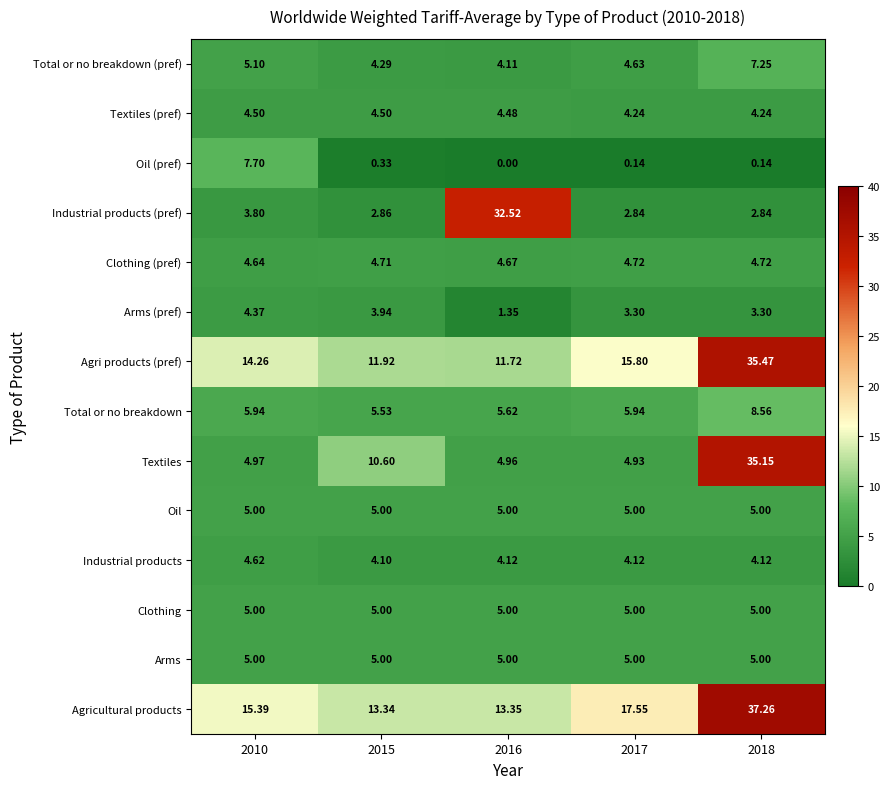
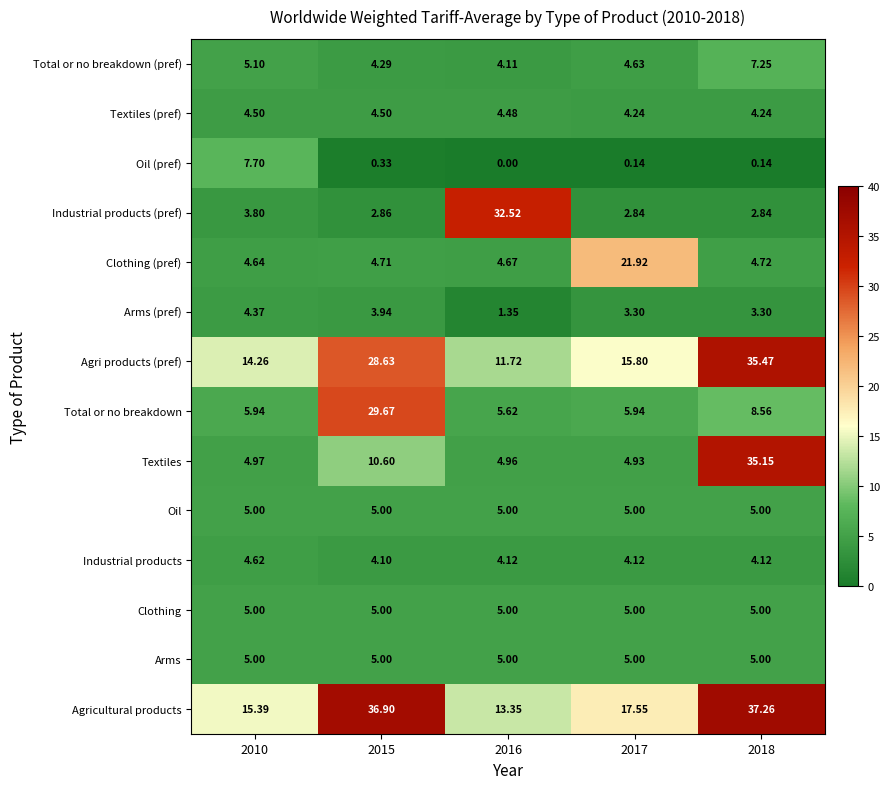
  {
    "Total or no breakdown (pref)": {
      "2010": 5.10,
      "2015": 4.29,
      "2016": 4.11,
      "2017": 4.63,
      "2018": 7.25
    },
    "Textiles (pref)": {
      "2010": 4.50,
      "2015": 4.50,
      "2016": 4.48,
      "2017": 4.24,
      "2018": 4.24
    },
    "Oil (pref)": {
      "2010": 7.70,
      "2015": 0.33,
      "2016": 0.00,
      "2017": 0.14,
      "2018": 0.14
    },
    "Industrial products (pref)": {
      "2010": 3.80,
      "2015": 2.86,
      "2016": 32.52,
      "2017": 2.84,
      "2018": 2.84
    },
    "Clothing (pref)": {
      "2010": 4.64,
      "2015": 4.71,
      "2016": 4.67,
-     "2017": 4.72,
+     "2017": 21.92,
      "2018": 4.72
    },
    "Arms (pref)": {
      "2010": 4.37,
      "2015": 3.94,
      "2016": 1.35,
      "2017": 3.30,
      "2018": 3.30
    },
    "Agri products (pref)": {
      "2010": 14.26,
-     "2015": 11.92,
+     "2015": 28.63,
      "2016": 11.72,
      "2017": 15.80,
      "2018": 35.47
    },
    "Total or no breakdown": {
      "2010": 5.94,
-     "2015": 5.53,
+     "2015": 29.67,
      "2016": 5.62,
      "2017": 5.94,
      "2018": 8.56
    },
    "Textiles": {
      "2010": 4.97,
      "2015": 10.60,
      "2016": 4.96,
      "2017": 4.93,
      "2018": 35.15
    },
    "Oil": {
      "2010": 5.00,
      "2015": 5.00,
      "2016": 5.00,
      "2017": 5.00,
      "2018": 5.00
    },
    "Industrial products": {
      "2010": 4.62,
      "2015": 4.10,
      "2016": 4.12,
      "2017": 4.12,
      "2018": 4.12
    },
    "Clothing": {
      "2010": 5.00,
      "2015": 5.00,
      "2016": 5.00,
      "2017": 5.00,
      "2018": 5.00
    },
    "Arms": {
      "2010": 5.00,
      "2015": 5.00,
      "2016": 5.00,
      "2017": 5.00,
      "2018": 5.00
    },
    "Agricultural products": {
      "2010": 15.39,
-     "2015": 13.34,
+     "2015": 36.90,
      "2016": 13.35,
      "2017": 17.55,
      "2018": 37.26
    }
  }
